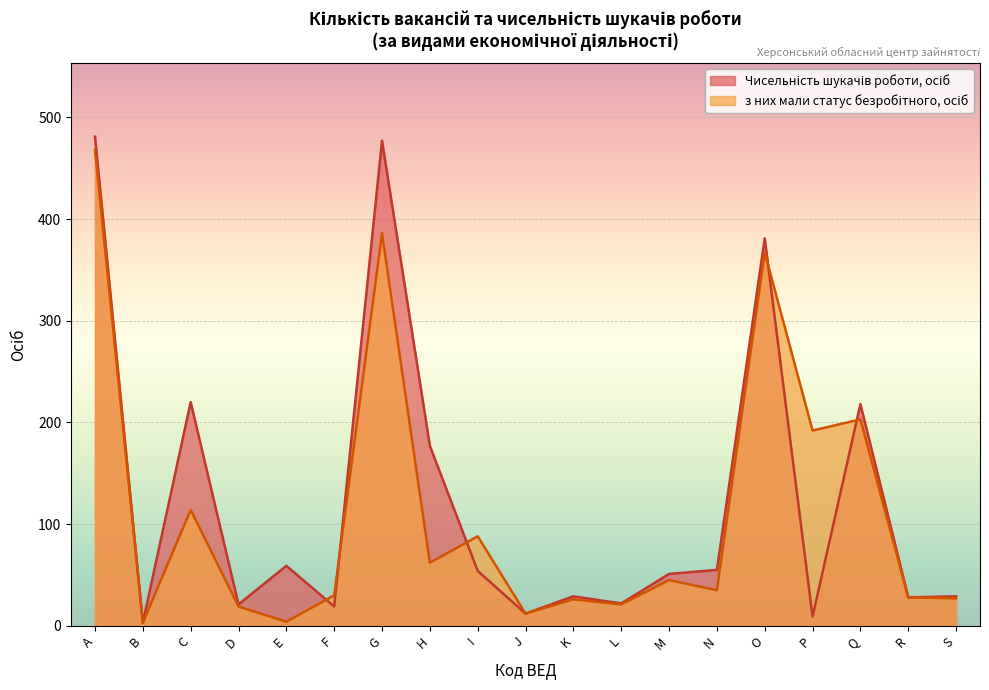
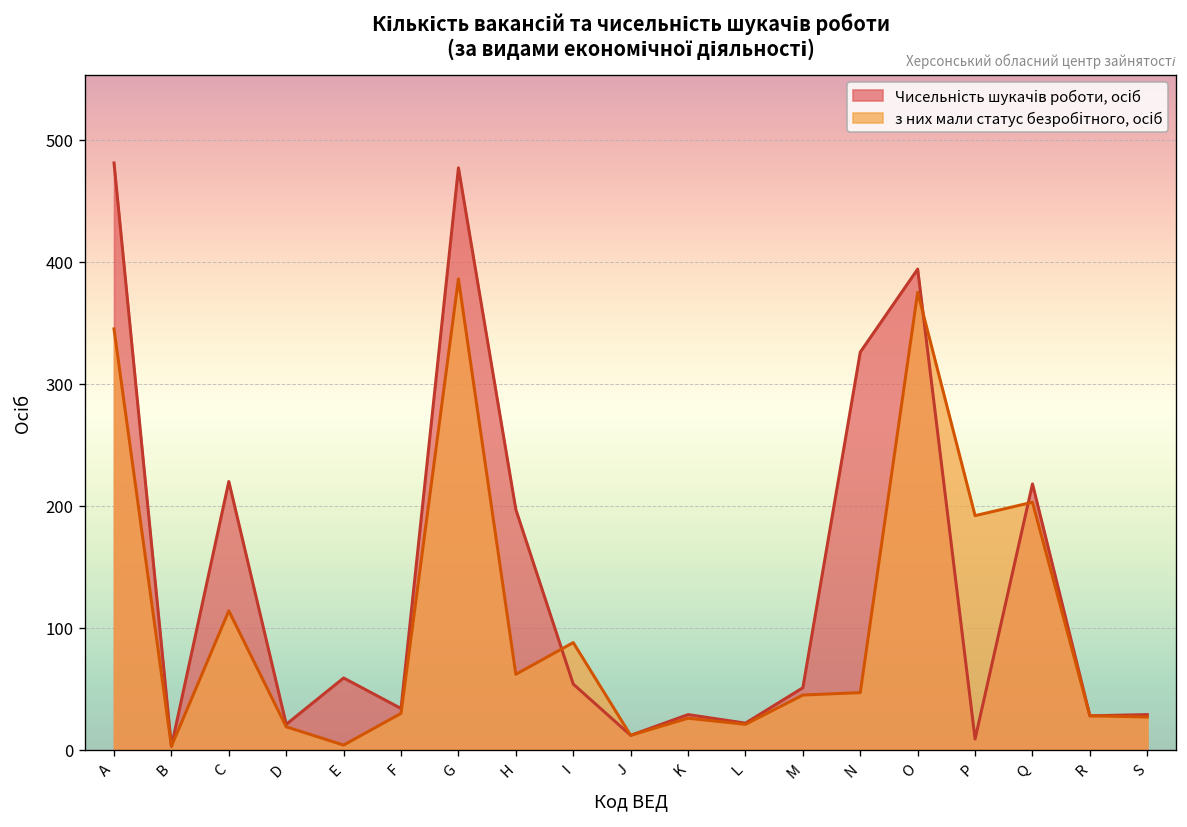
  {
    "Чисельність шукачів роботи, осіб": {
      "A": 481,
      "C": 220,
      "E": 59,
-     "F": 19,
+     "F": 34,
      "G": 477,
-     "H": 177,
+     "H": 197,
      "I": 54,
      "K": 29,
      "M": 51,
-     "N": 55,
-     "O": 381,
+     "N": 326,
+     "O": 394,
      "P": 9,
      "Q": 218
    },
    "з них мали статус безробітного, осіб": {
-     "A": 468,
+     "A": 345,
      "C": 114,
      "E": 4,
      "F": 30,
      "G": 386,
      "H": 62,
      "I": 88,
      "K": 26,
      "M": 45,
-     "N": 35,
-     "O": 367,
+     "N": 47,
+     "O": 375,
      "P": 192,
      "Q": 203
    }
  }
